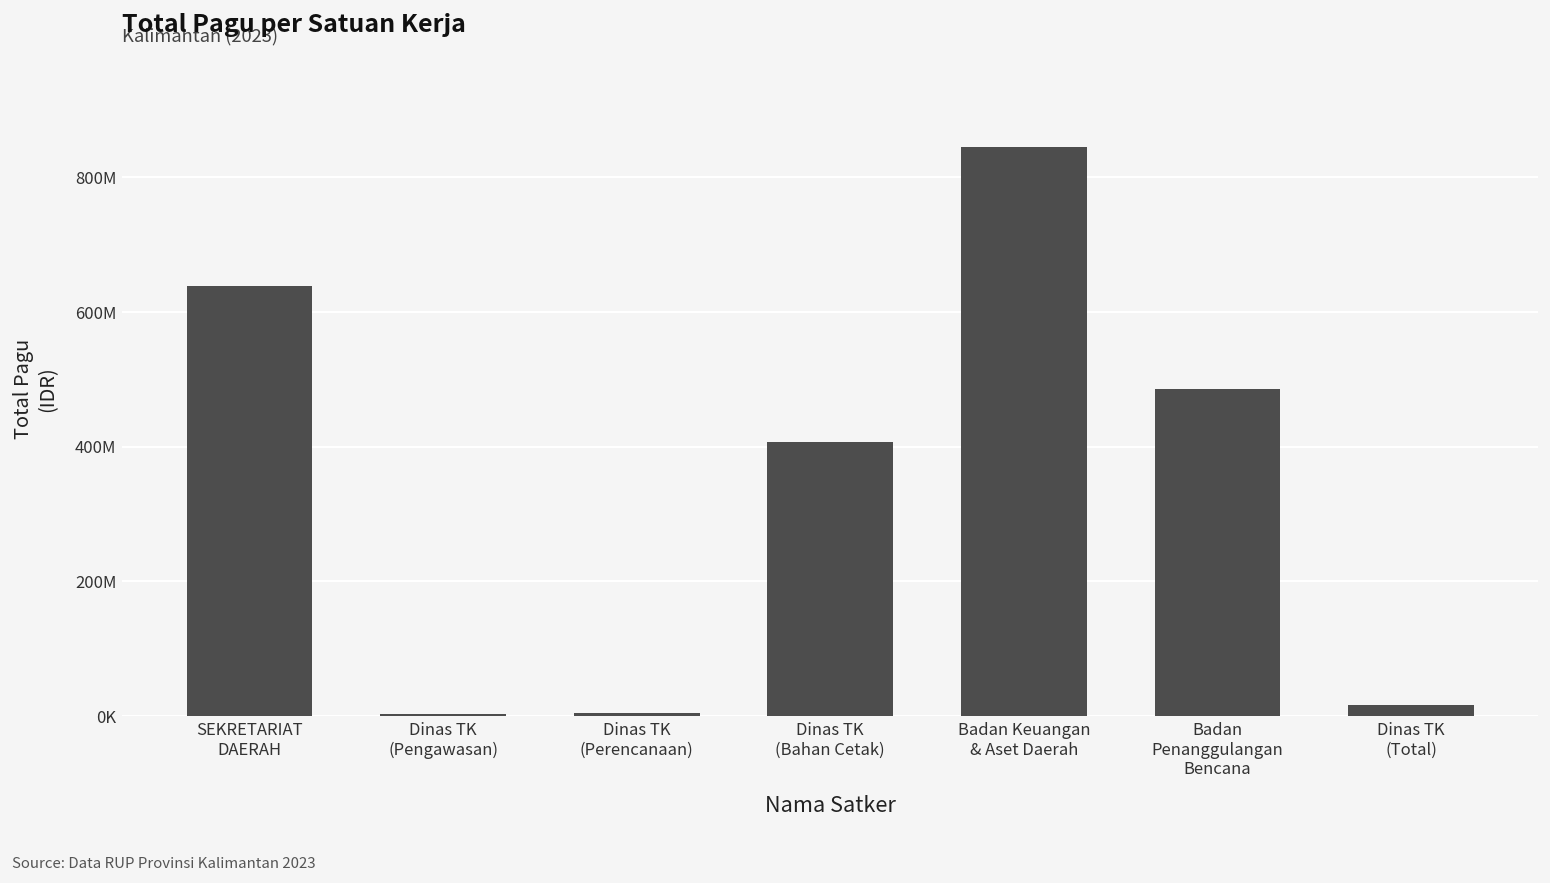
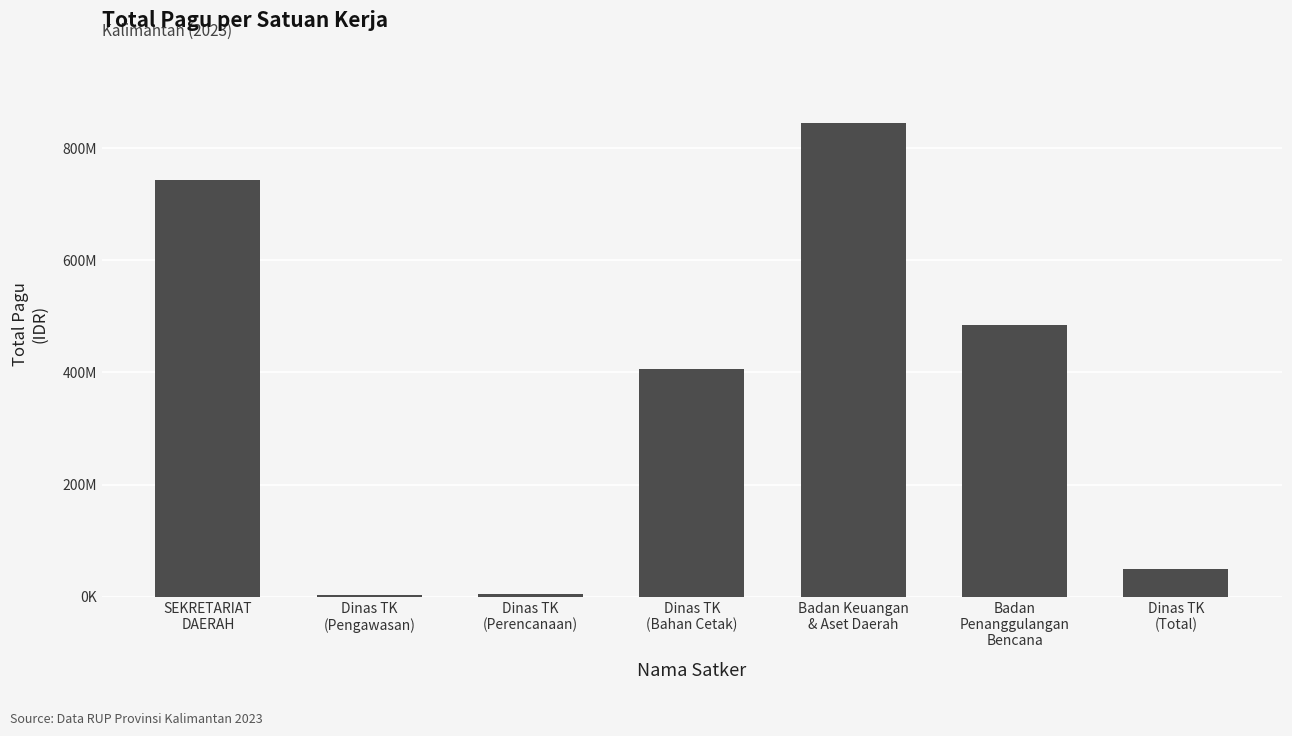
  {
-   "SEKRETARIAT DAERAH": 640000000,
+   "SEKRETARIAT DAERAH": 740000000,
    "Dinas TK (Bahan Cetak)": 410000000,
    "Badan Keuangan & Aset Daerah": 840000000,
    "Badan Penanggulangan Bencana": 490000000,
-   "Dinas TK (Total)": 20000000
+   "Dinas TK (Total)": 50000000
  }
